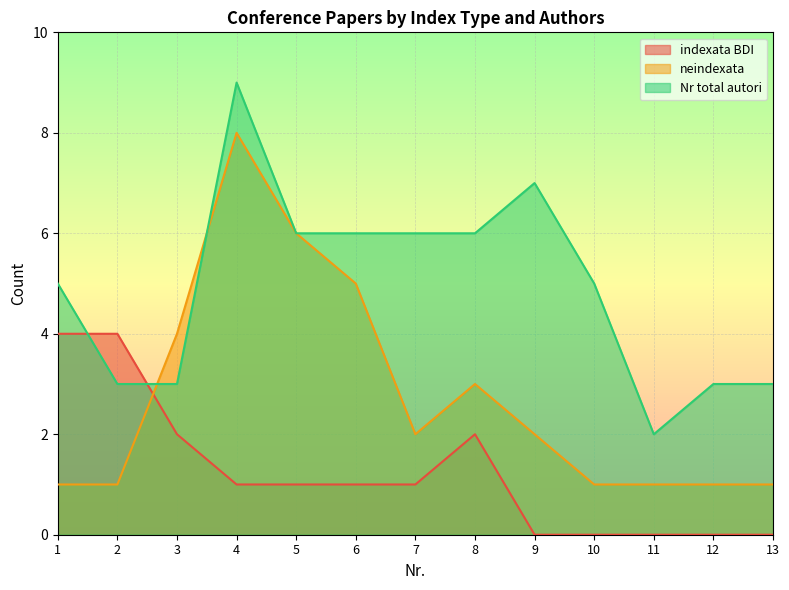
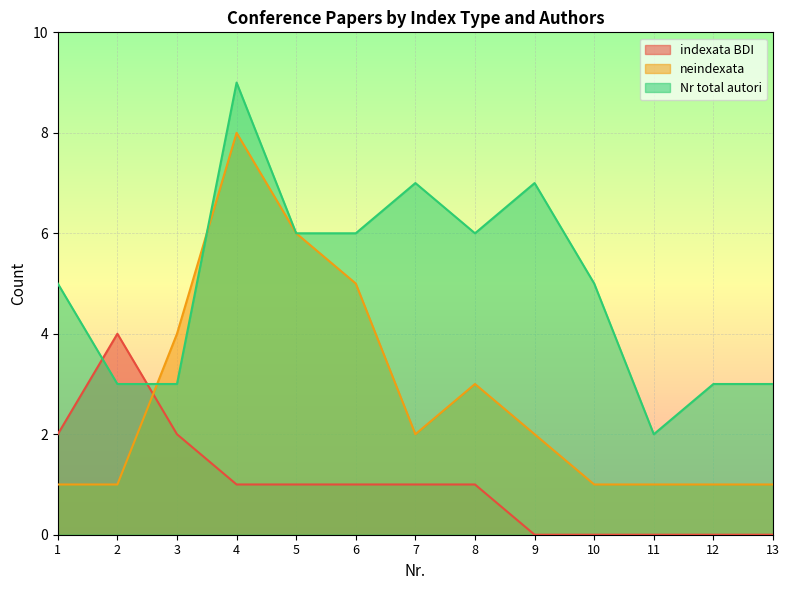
  {
    "indexata BDI": {
-     "1": 4,
+     "1": 2,
      "2": 4,
      "3": 2,
      "4": 1,
      "5": 1,
      "6": 1,
      "7": 1,
-     "8": 2,
+     "8": 1,
      "9": 0,
      "10": 0,
      "11": 0,
      "12": 0,
      "13": 0
    },
    "neindexata": {
      "1": 1,
      "2": 1,
      "3": 4,
      "4": 8,
      "6": 5,
      "7": 2,
      "8": 3,
      "9": 2,
      "10": 1,
      "11": 1,
      "12": 1,
      "13": 1
    },
    "Nr total autori": {
      "1": 5,
      "2": 3,
      "3": 3,
      "4": 9,
      "6": 6,
-     "7": 6,
+     "7": 7,
      "8": 6,
      "9": 7,
      "10": 5,
      "11": 2,
      "12": 3,
      "13": 3
    }
  }
